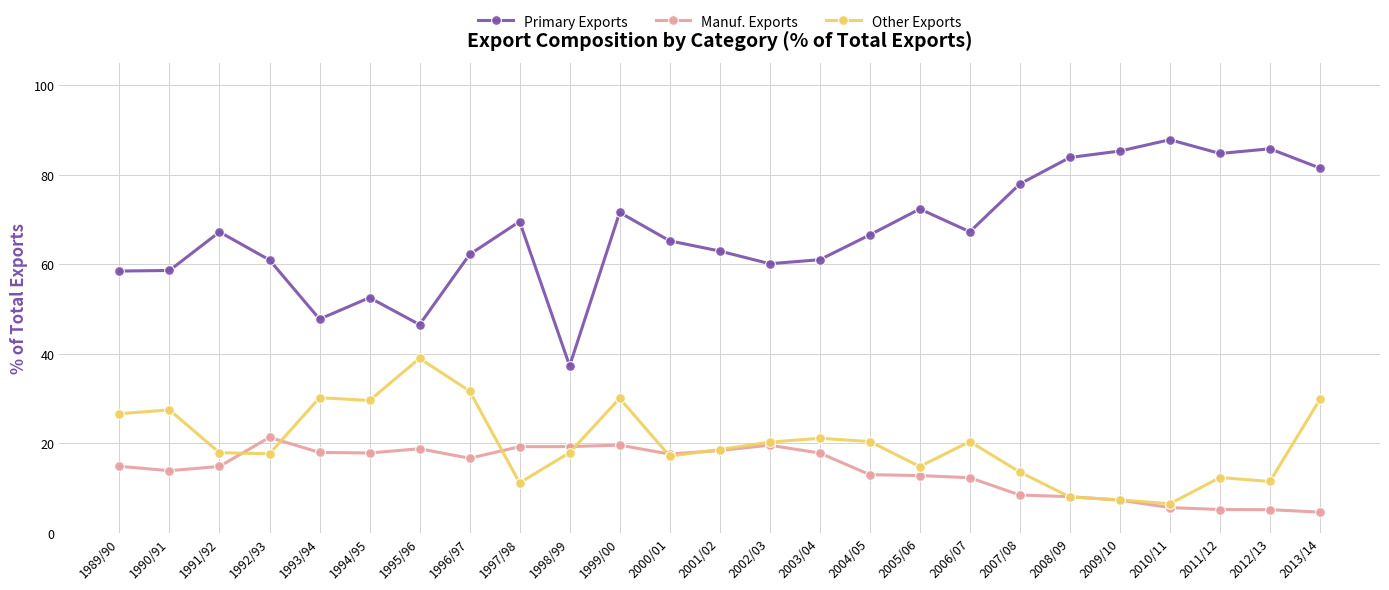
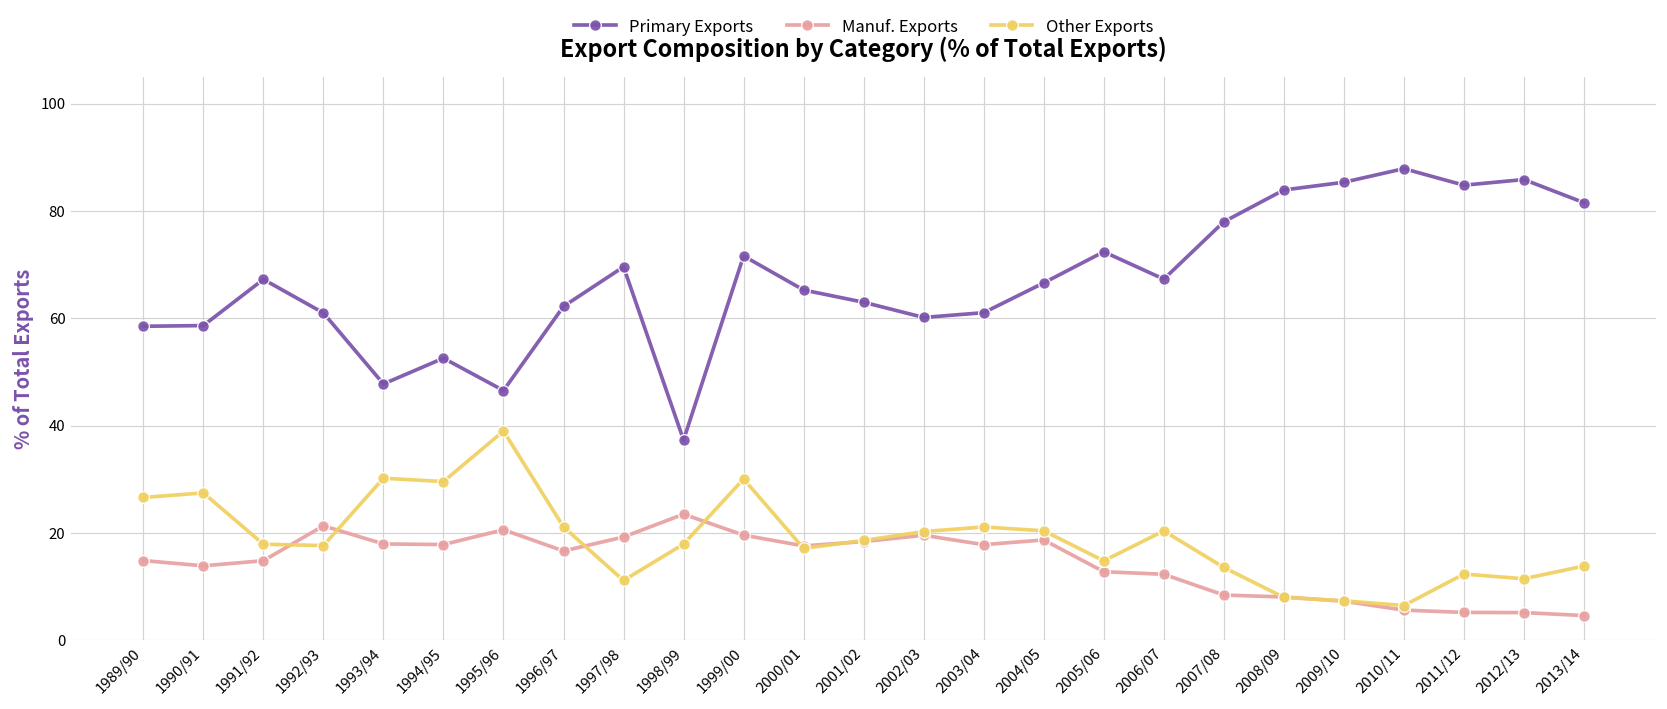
  {
    "Primary Exports": {
      "1989/90": 59,
      "1990/91": 59,
      "1991/92": 67,
      "1992/93": 61,
      "1993/94": 48,
      "1994/95": 53,
      "1995/96": 47,
      "1996/97": 62,
      "1997/98": 70,
      "1998/99": 37,
      "1999/00": 72,
      "2000/01": 65,
      "2001/02": 63,
      "2002/03": 60,
      "2003/04": 61,
      "2004/05": 67,
      "2005/06": 72,
      "2006/07": 67,
      "2007/08": 78,
      "2008/09": 84,
      "2009/10": 85,
      "2010/11": 88,
      "2011/12": 85,
      "2012/13": 86,
      "2013/14": 82
    },
    "Manuf. Exports": {
      "1989/90": 15,
      "1990/91": 14,
      "1991/92": 15,
      "1992/93": 21,
      "1993/94": 18,
      "1994/95": 18,
-     "1995/96": 19,
+     "1995/96": 21,
      "1996/97": 17,
      "1997/98": 19,
-     "1998/99": 19,
+     "1998/99": 24,
      "1999/00": 20,
      "2002/03": 20,
      "2003/04": 18,
-     "2004/05": 13,
+     "2004/05": 19,
      "2005/06": 13,
      "2006/07": 12,
      "2007/08": 8,
      "2010/11": 6,
      "2011/12": 5,
      "2012/13": 5,
      "2013/14": 5
    },
    "Other Exports": {
      "1989/90": 27,
      "1990/91": 27,
      "1991/92": 18,
      "1992/93": 18,
      "1993/94": 30,
      "1994/95": 30,
      "1995/96": 39,
-     "1996/97": 32,
+     "1996/97": 21,
      "1997/98": 11,
      "1998/99": 18,
      "1999/00": 30,
      "2002/03": 20,
      "2003/04": 21,
      "2004/05": 20,
      "2005/06": 15,
      "2006/07": 20,
      "2007/08": 14,
      "2010/11": 6,
      "2011/12": 12,
      "2012/13": 11,
-     "2013/14": 30
+     "2013/14": 14
    }
  }
